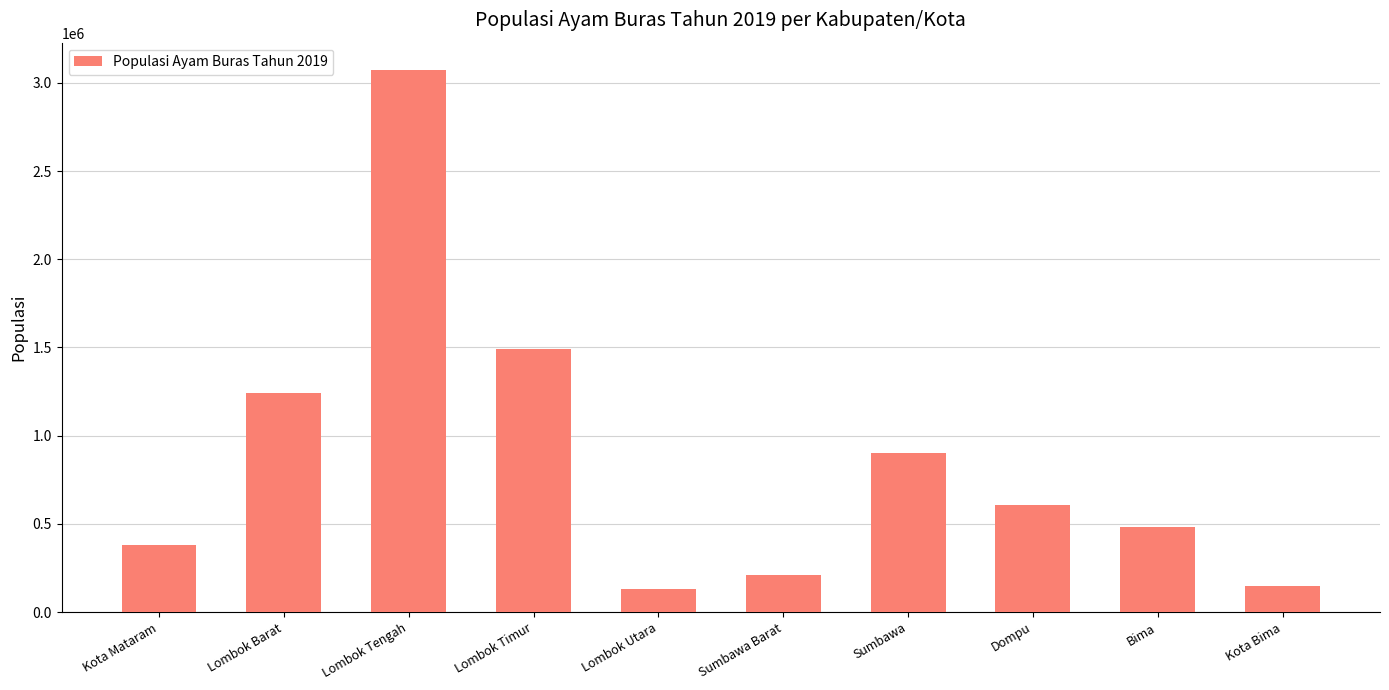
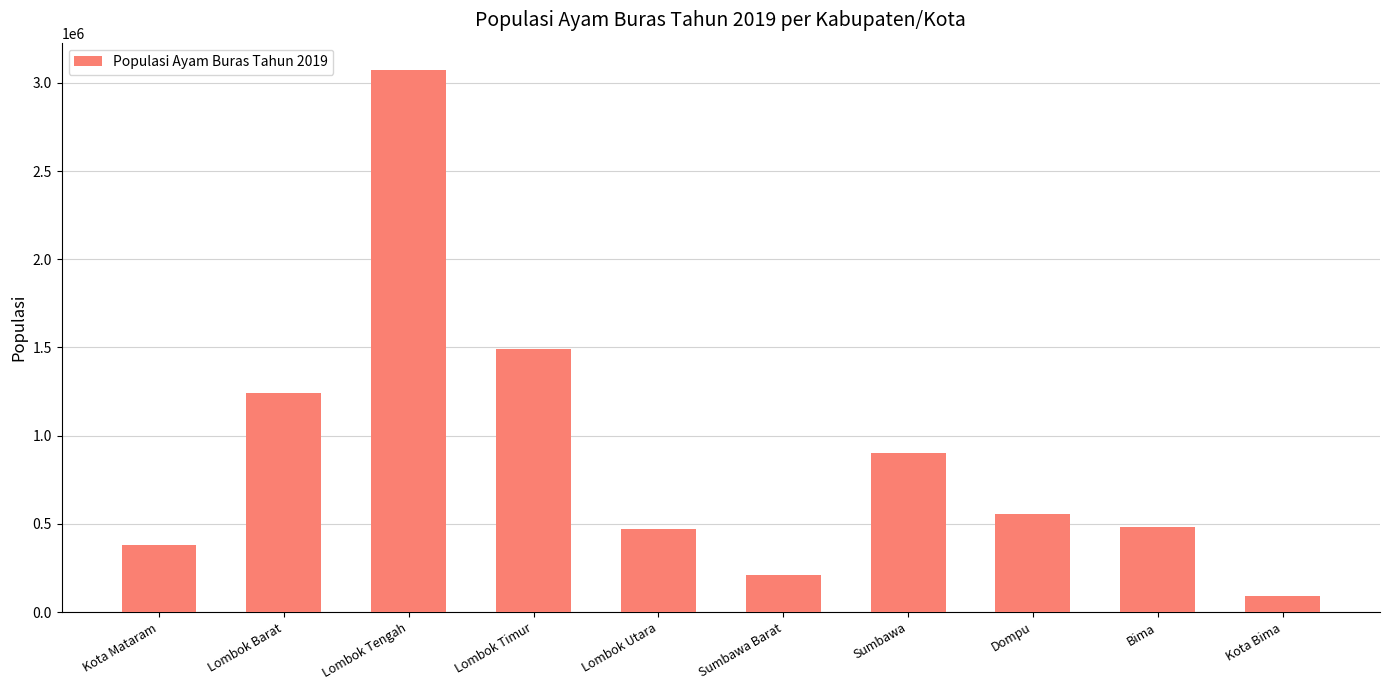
  {
    "Kota Mataram": 380000,
    "Lombok Barat": 1240000,
    "Lombok Tengah": 3070000,
    "Lombok Timur": 1490000,
-   "Lombok Utara": 130000,
+   "Lombok Utara": 470000,
    "Sumbawa Barat": 210000,
    "Sumbawa": 900000,
-   "Dompu": 610000,
+   "Dompu": 560000,
    "Bima": 480000,
-   "Kota Bima": 150000
+   "Kota Bima": 90000
  }
